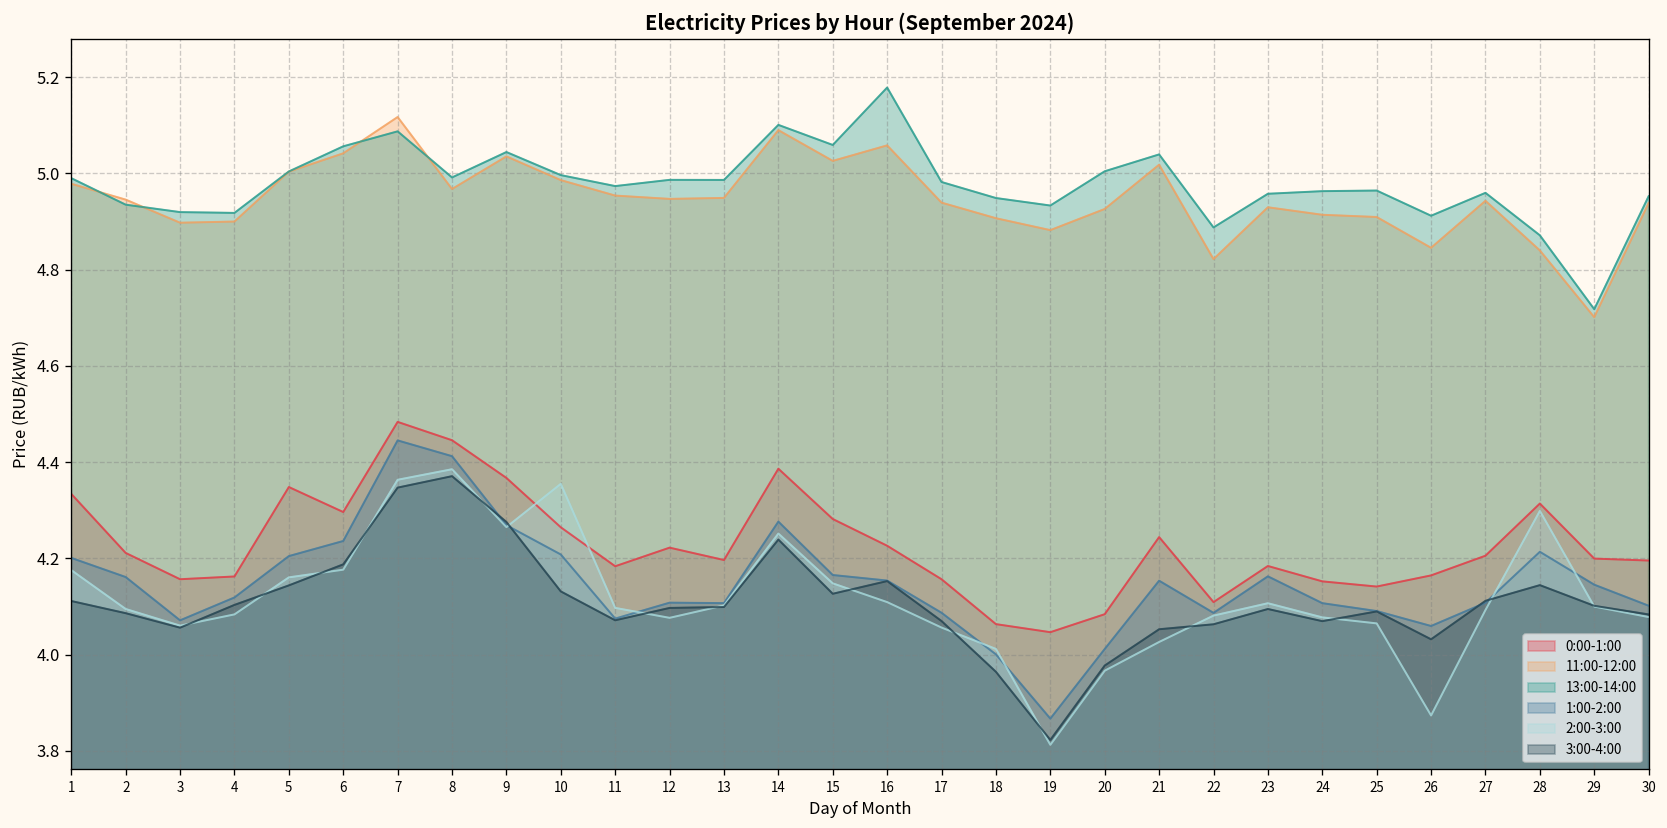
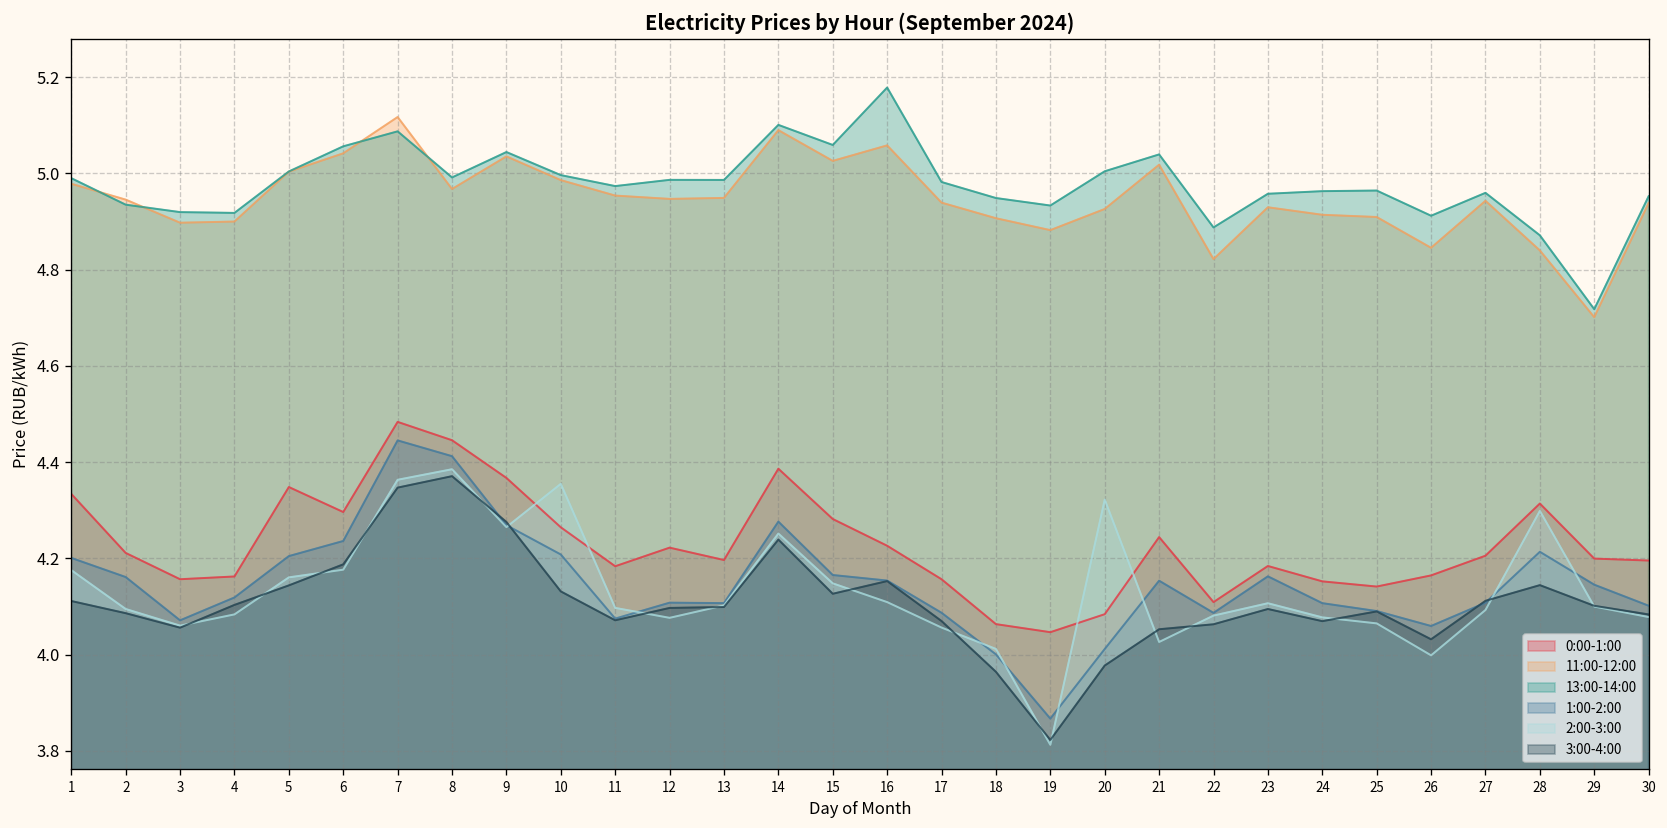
  {
    "2:00-3:00": {
      "1": 4.18,
      "2": 4.09,
      "4": 4.08,
      "5": 4.16,
      "6": 4.18,
      "7": 4.36,
      "8": 4.39,
      "10": 4.36,
      "11": 4.10,
      "12": 4.08,
      "14": 4.25,
      "15": 4.15,
      "16": 4.11,
      "17": 4.06,
      "18": 4.01,
      "19": 3.81,
-     "20": 3.97,
+     "20": 4.32,
      "21": 4.03,
      "23": 4.11,
      "24": 4.08,
      "25": 4.07,
-     "26": 3.87,
+     "26": 4.00,
      "27": 4.09,
      "28": 4.30
    }
  }
